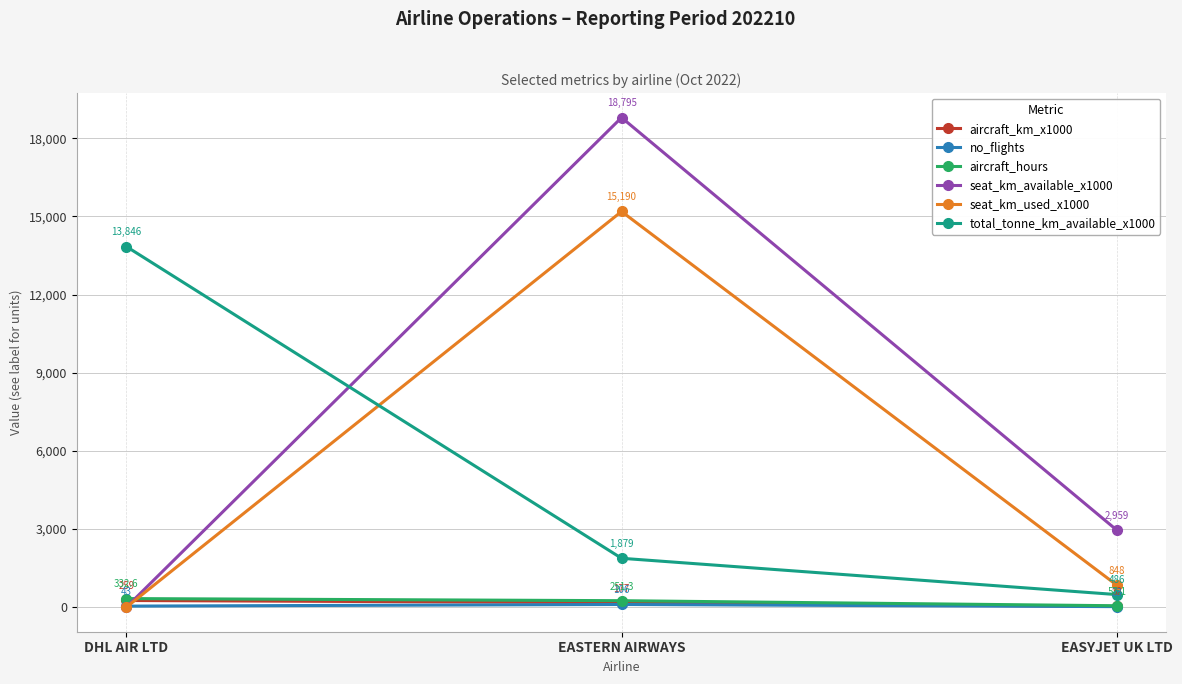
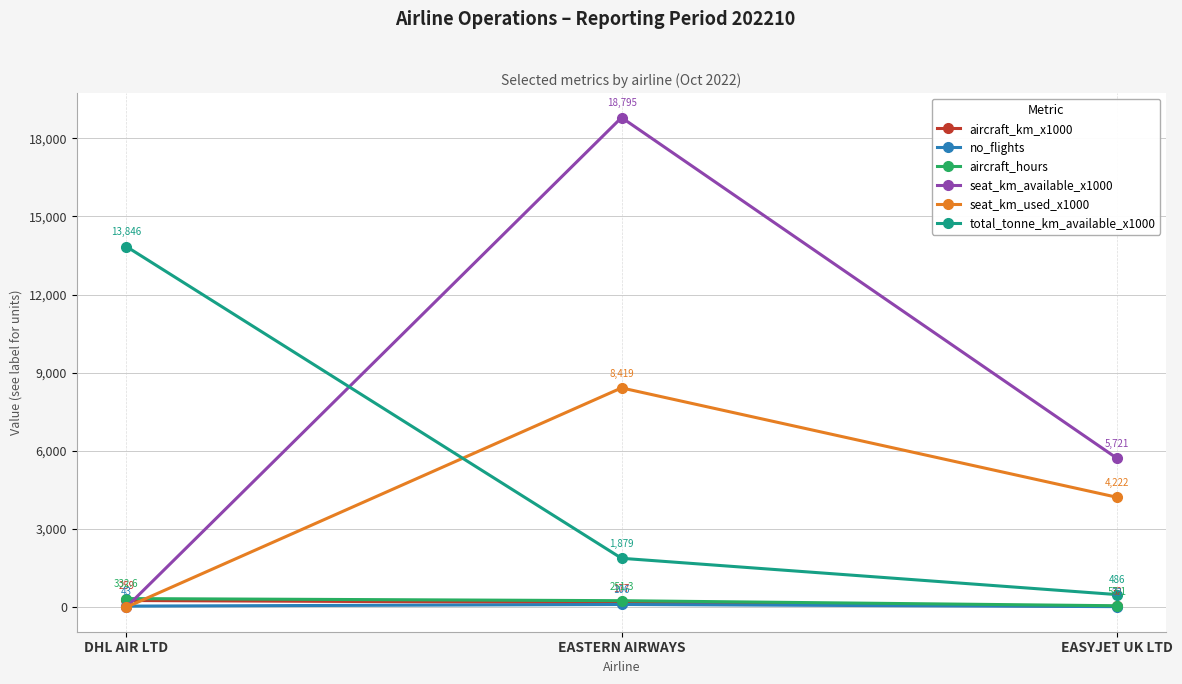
  {
    "seat_km_available_x1000": {
      "EASTERN AIRWAYS": "18,795",
-     "EASYJET UK LTD": "2,959"
+     "EASYJET UK LTD": "5,721"
    },
    "seat_km_used_x1000": {
-     "EASTERN AIRWAYS": "15,190",
-     "EASYJET UK LTD": "848"
+     "EASTERN AIRWAYS": "8,419",
+     "EASYJET UK LTD": "4,222"
    }
  }
